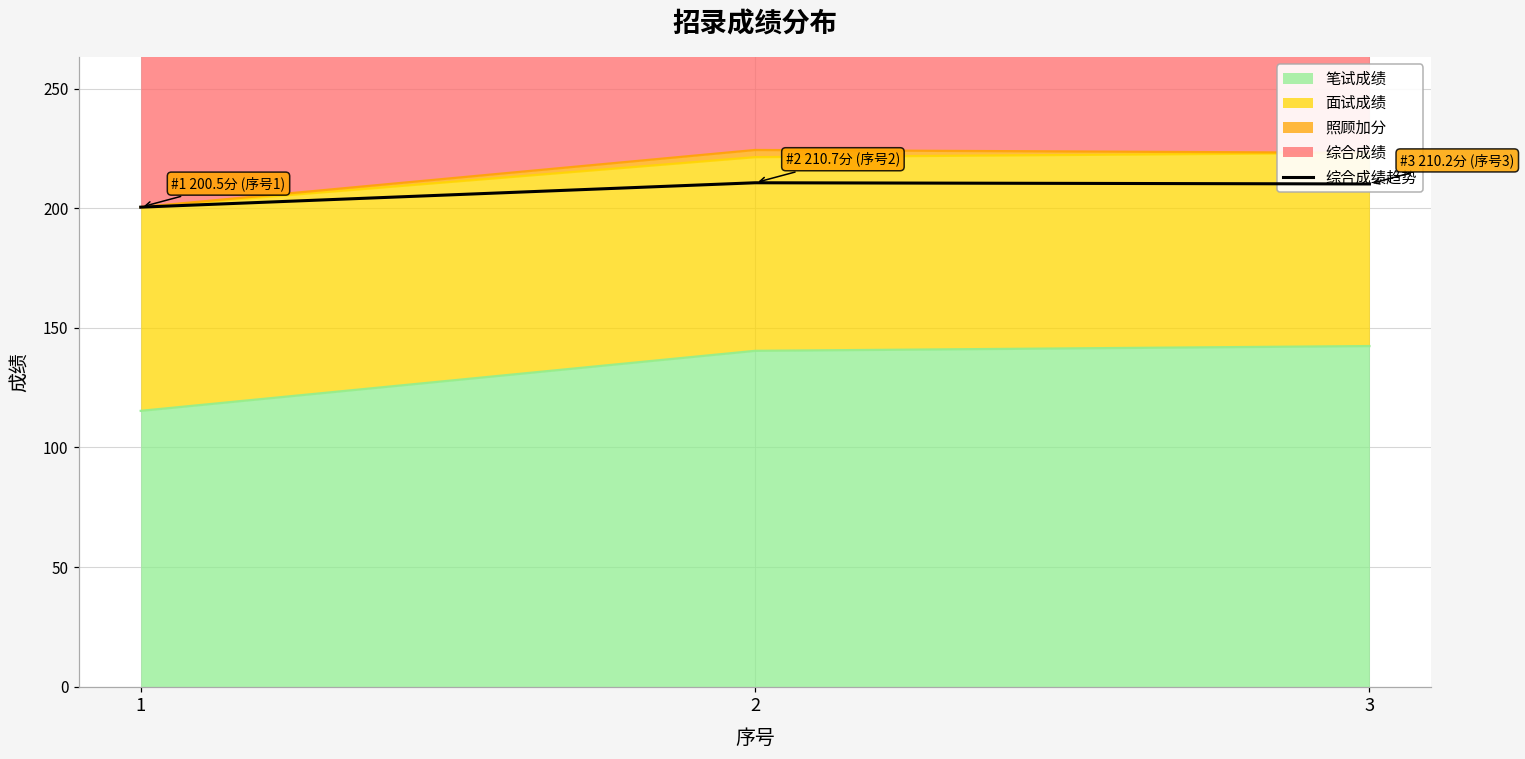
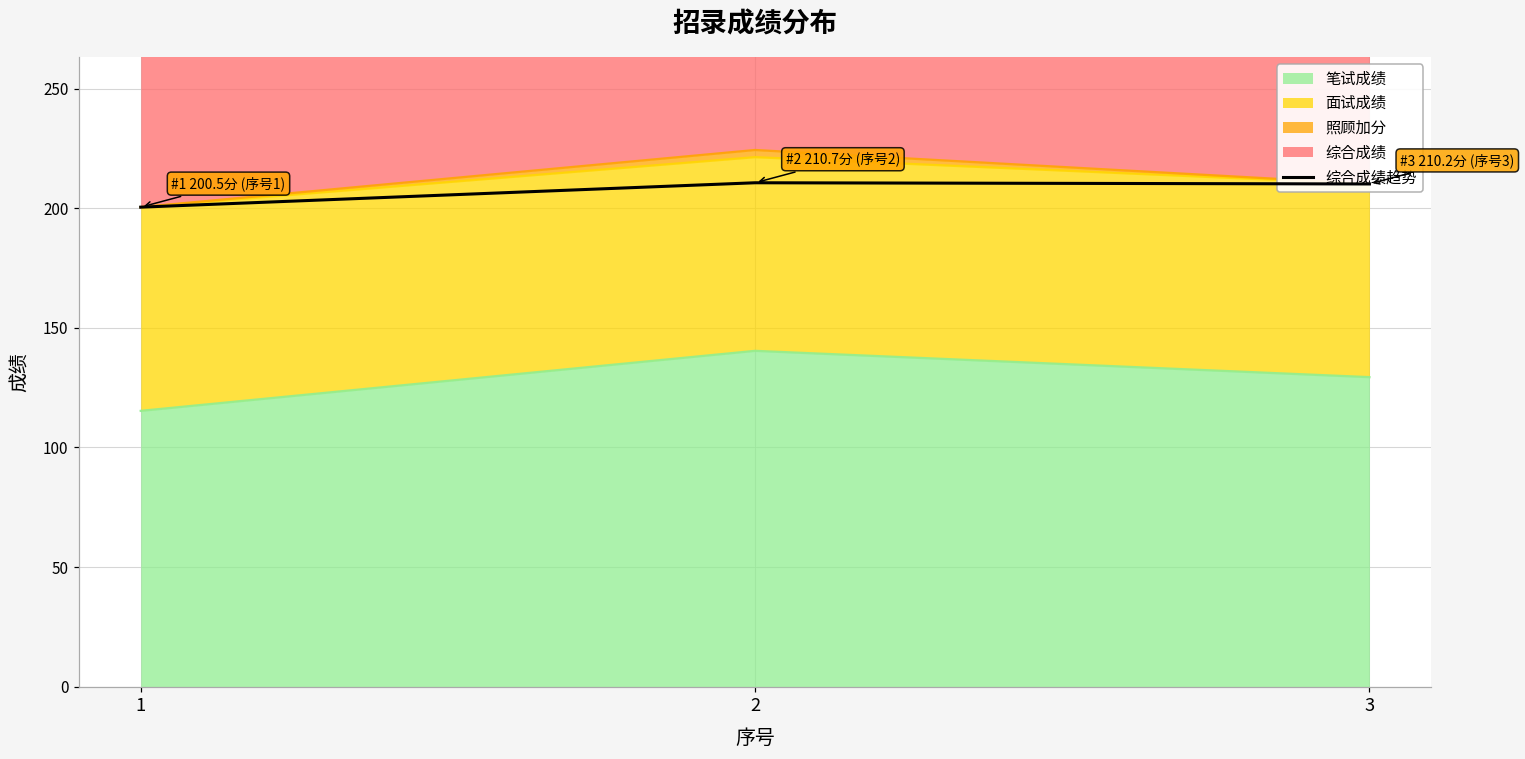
  {
    "笔试成绩": {
      "1": 115,
      "2": 140,
-     "3": 142
+     "3": 129
    }
  }
